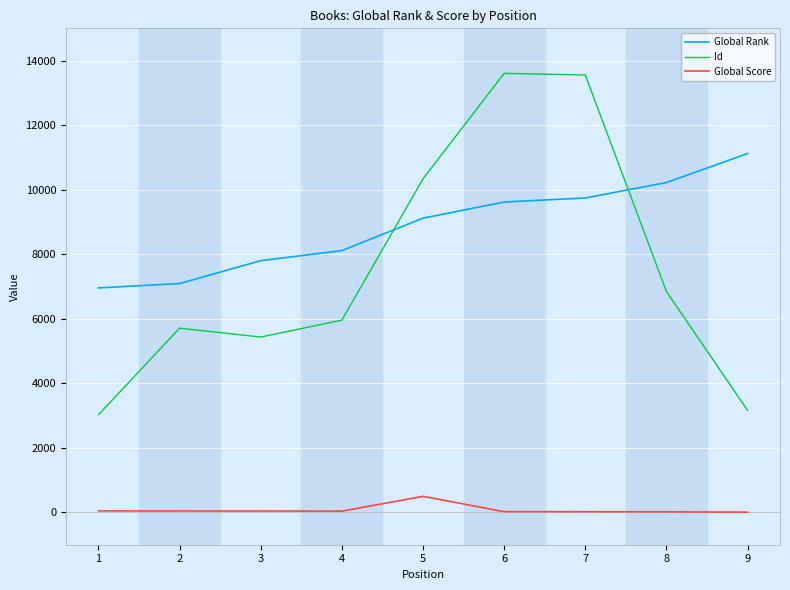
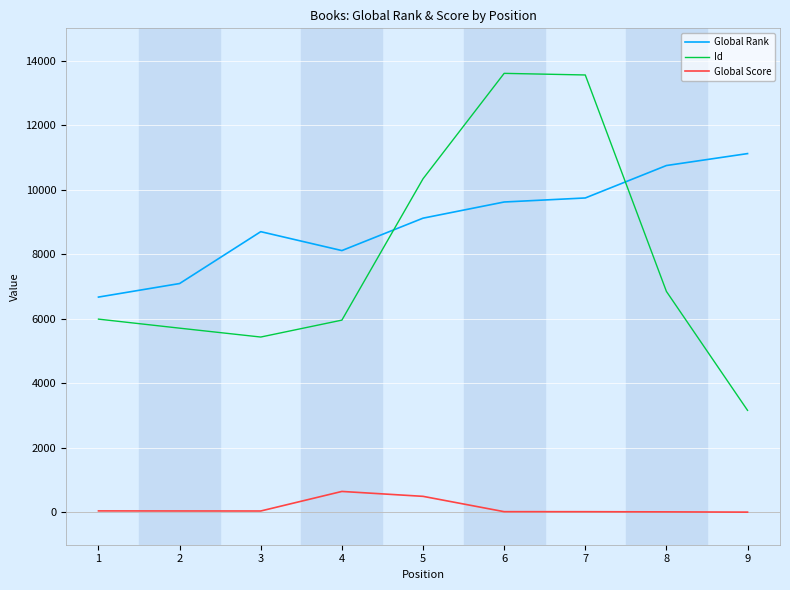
  {
    "Global Rank": {
-     "1": 7000,
+     "1": 6700,
      "2": 7100,
-     "3": 7800,
+     "3": 8700,
      "4": 8100,
      "5": 9100,
      "6": 9600,
      "7": 9700,
-     "8": 10200,
+     "8": 10700,
      "9": 11100
    },
    "Id": {
-     "1": 3000,
+     "1": 6000,
      "2": 5700,
      "3": 5400,
      "4": 6000,
      "5": 10300,
      "6": 13600,
      "7": 13600,
      "8": 6800,
      "9": 3200
    },
    "Global Score": {
      "1": 0,
      "2": 0,
      "3": 0,
-     "4": 0,
+     "4": 700,
      "5": 500,
      "6": 0,
      "7": 0,
      "8": 0,
      "9": 0
    }
  }
